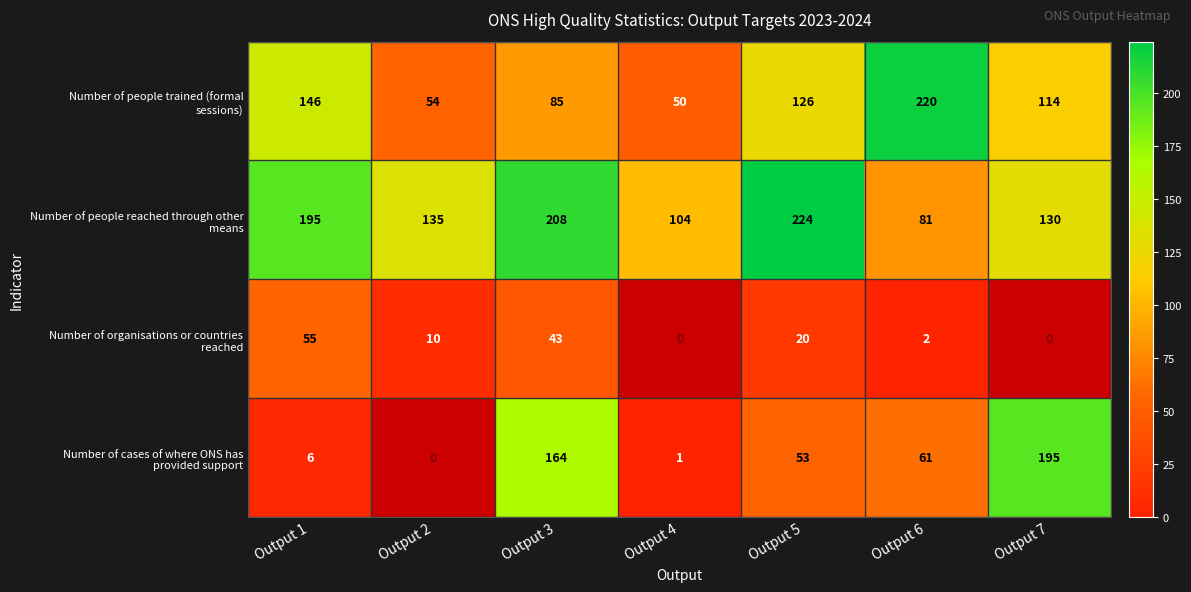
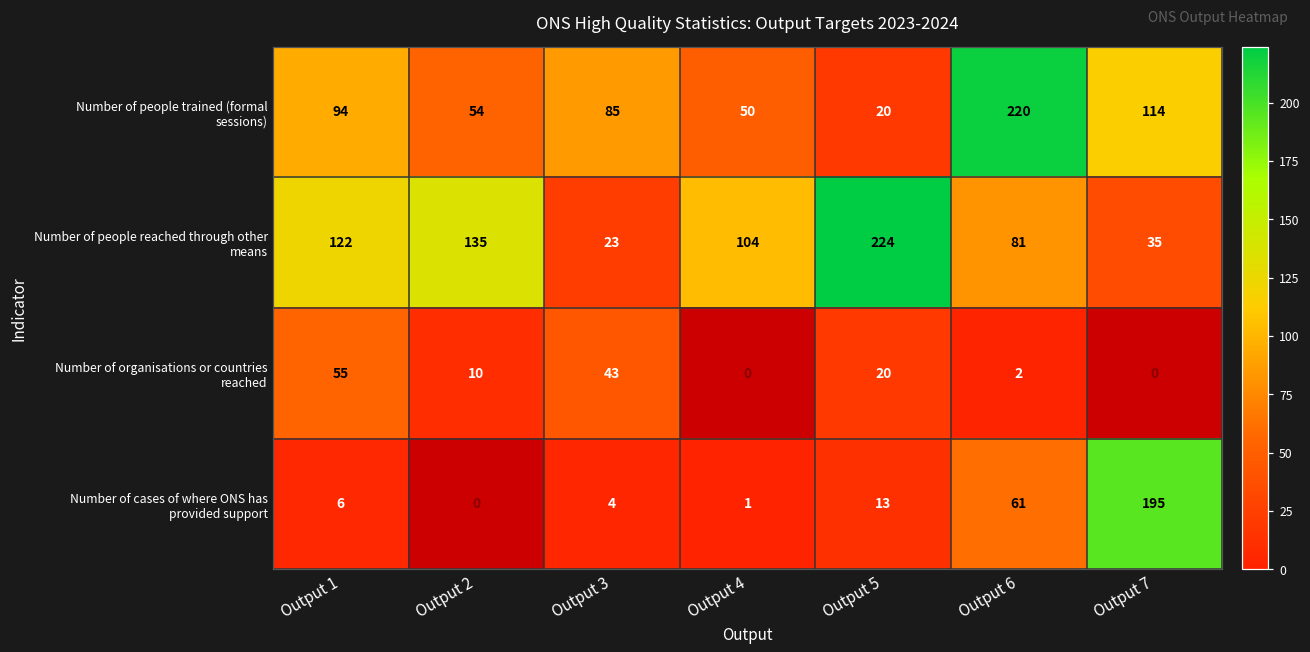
  {
    "Number of people trained (formal sessions)": {
-     "Output 1": 146,
+     "Output 1": 94,
      "Output 2": 54,
      "Output 3": 85,
      "Output 4": 50,
-     "Output 5": 126,
+     "Output 5": 20,
      "Output 6": 220,
      "Output 7": 114
    },
    "Number of people reached through other means": {
-     "Output 1": 195,
+     "Output 1": 122,
      "Output 2": 135,
-     "Output 3": 208,
+     "Output 3": 23,
      "Output 4": 104,
      "Output 5": 224,
      "Output 6": 81,
-     "Output 7": 130
+     "Output 7": 35
    },
    "Number of organisations or countries reached": {
      "Output 1": 55,
      "Output 2": 10,
      "Output 3": 43,
      "Output 5": 20,
      "Output 6": 2
    },
    "Number of cases of where ONS has provided support": {
      "Output 1": 6,
-     "Output 3": 164,
+     "Output 3": 4,
      "Output 4": 1,
-     "Output 5": 53,
+     "Output 5": 13,
      "Output 6": 61,
      "Output 7": 195
    }
  }
